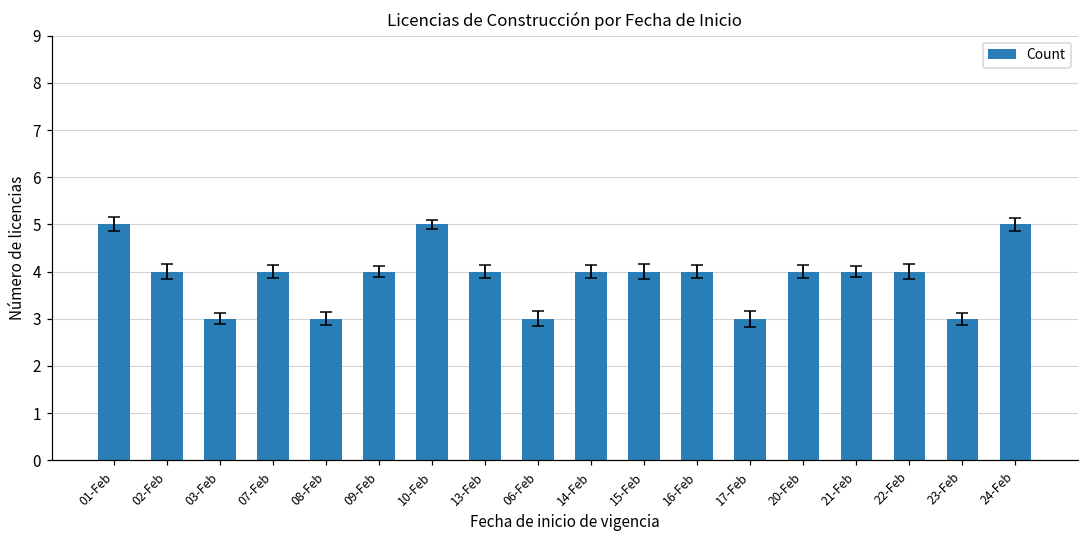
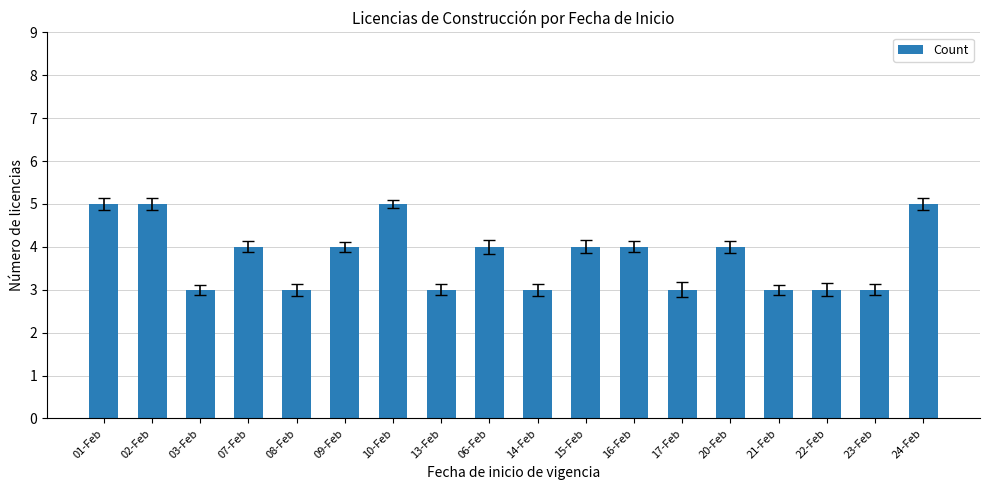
  {
    "Count": {
      "01-Feb": 5,
-     "02-Feb": 4,
+     "02-Feb": 5,
      "03-Feb": 3,
      "07-Feb": 4,
      "08-Feb": 3,
      "09-Feb": 4,
      "10-Feb": 5,
-     "13-Feb": 4,
-     "06-Feb": 3,
-     "14-Feb": 4,
+     "13-Feb": 3,
+     "06-Feb": 4,
+     "14-Feb": 3,
      "15-Feb": 4,
      "16-Feb": 4,
      "17-Feb": 3,
      "20-Feb": 4,
-     "21-Feb": 4,
-     "22-Feb": 4,
+     "21-Feb": 3,
+     "22-Feb": 3,
      "23-Feb": 3,
      "24-Feb": 5
    }
  }
